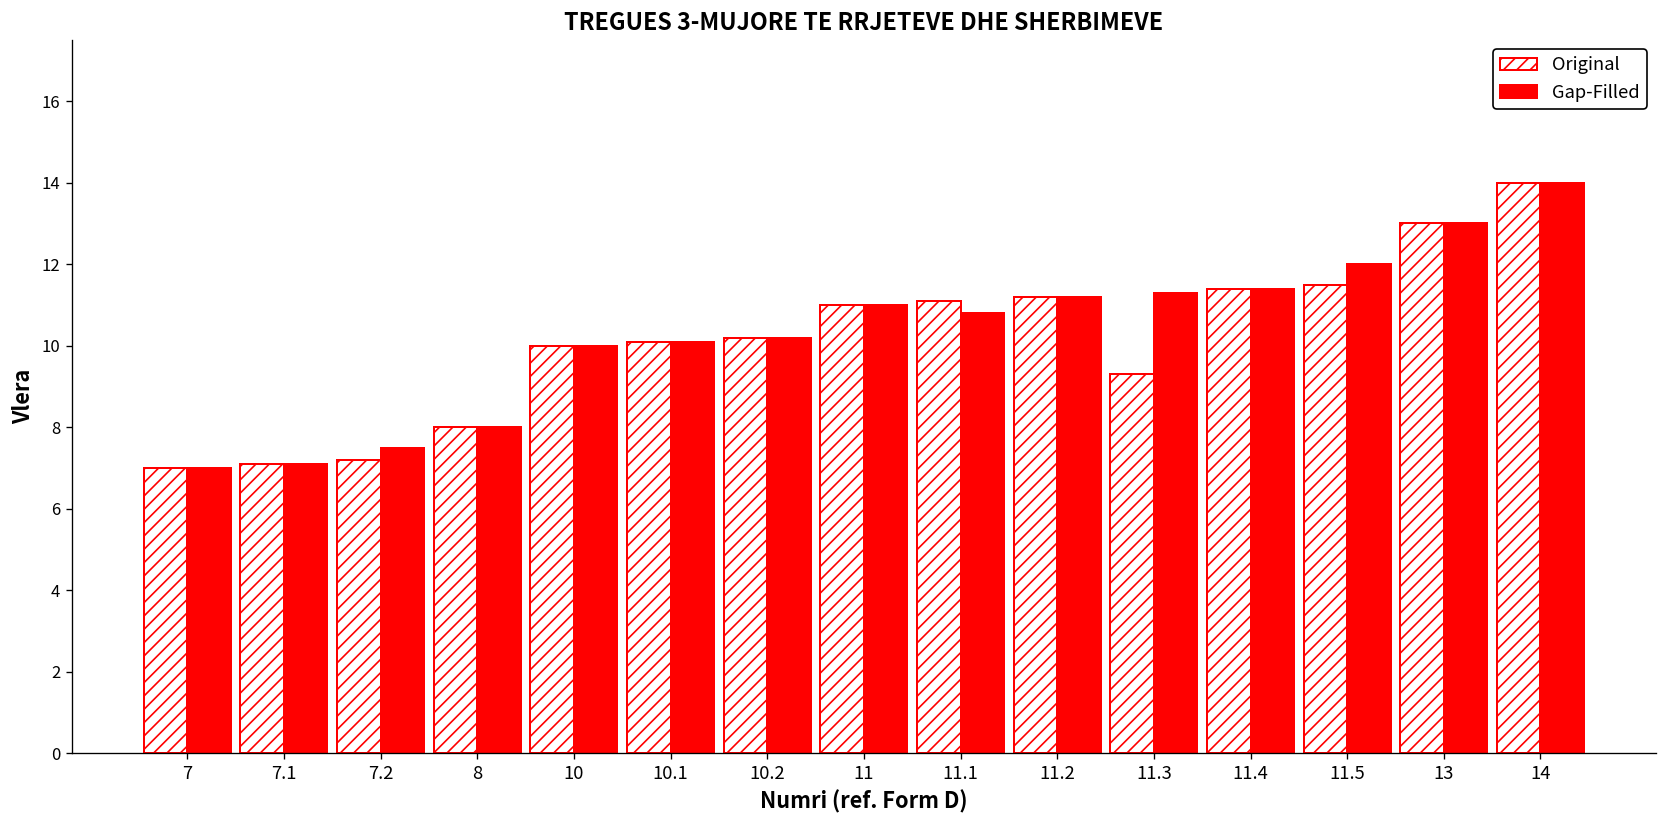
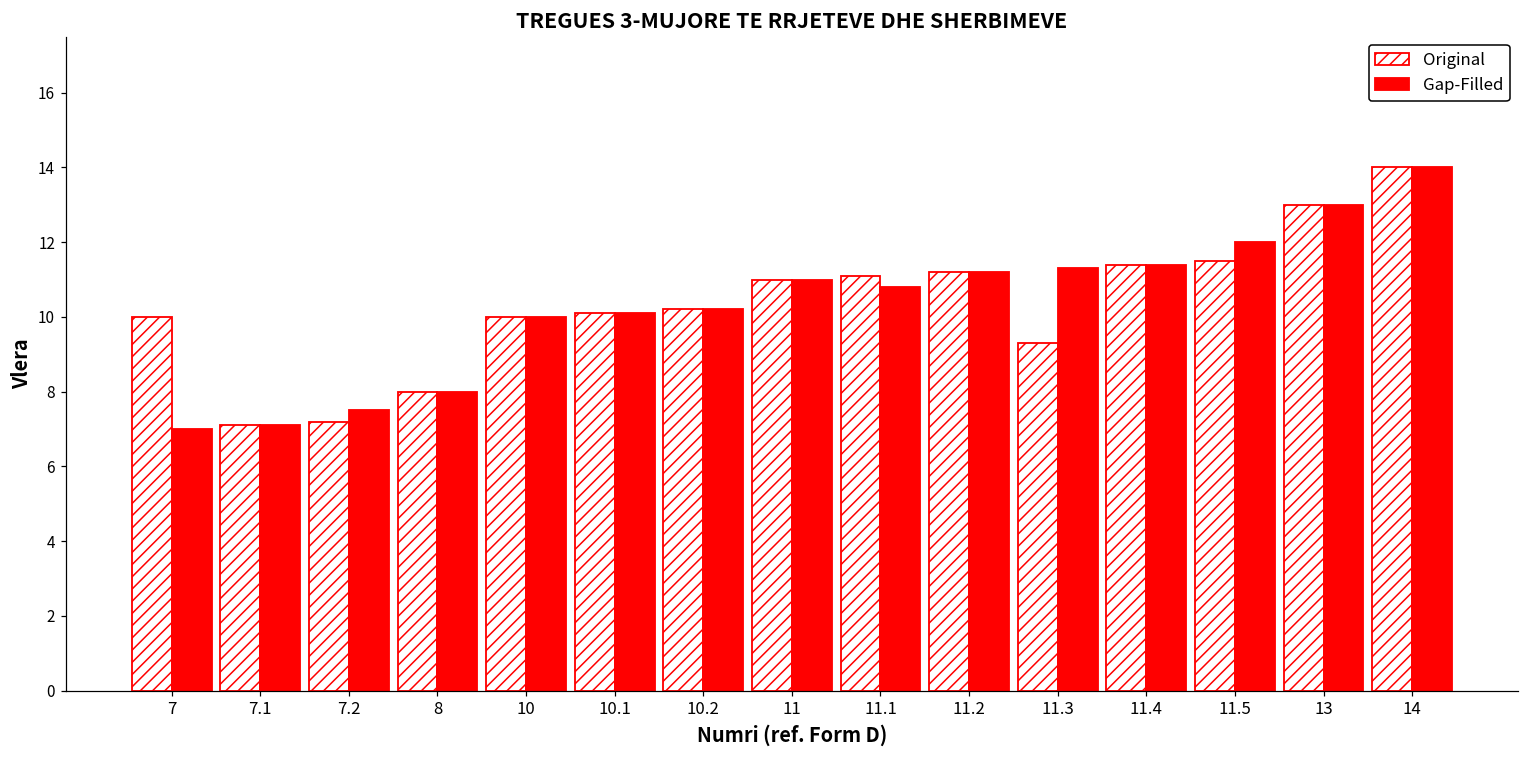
  {
    "Original": {
-     "7": 7,
+     "7": 10,
      "7.1": 7.1,
      "7.2": 7.2,
      "8": 8,
      "10": 10,
      "10.1": 10.1,
      "10.2": 10.2,
      "11": 11,
      "11.1": 11.1,
      "11.2": 11.2,
      "11.3": 9.3,
      "11.4": 11.4,
      "11.5": 11.5,
      "13": 13,
      "14": 14
    },
    "Gap-Filled": {
      "7": 7,
      "7.1": 7.1,
      "7.2": 7.5,
      "8": 8,
      "10": 10,
      "10.1": 10.1,
      "10.2": 10.2,
      "11": 11,
      "11.1": 10.8,
      "11.2": 11.2,
      "11.3": 11.3,
      "11.4": 11.4,
      "11.5": 12,
      "13": 13,
      "14": 14
    }
  }
